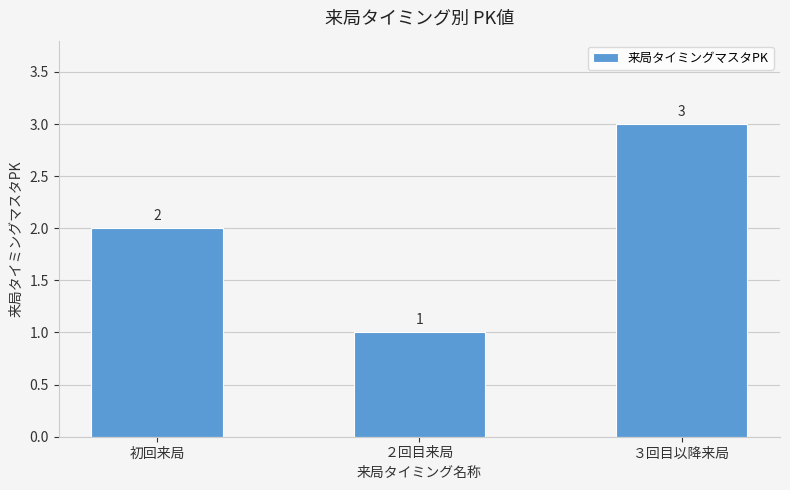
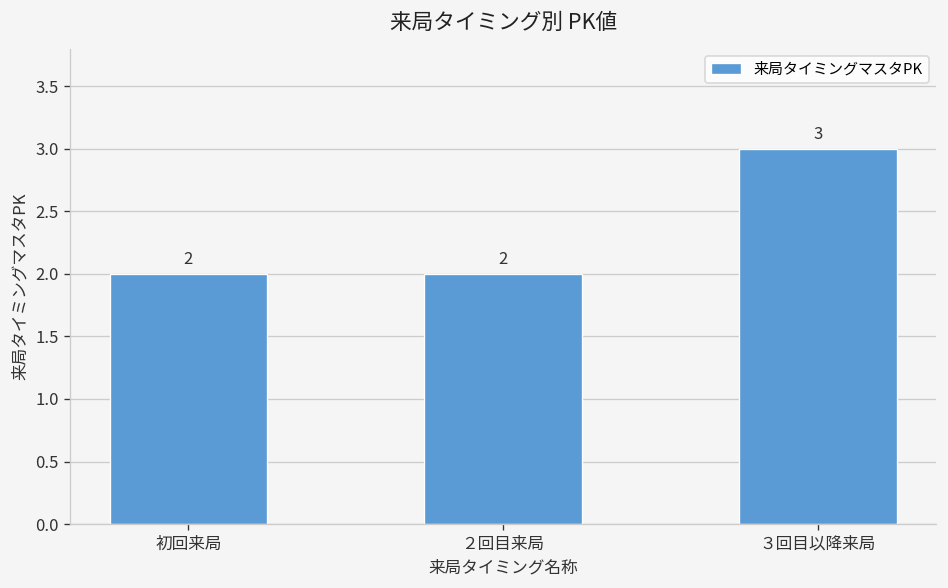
  {
    "初回来局": 2,
-   "２回目来局": 1,
+   "２回目来局": 2,
    "３回目以降来局": 3
  }
